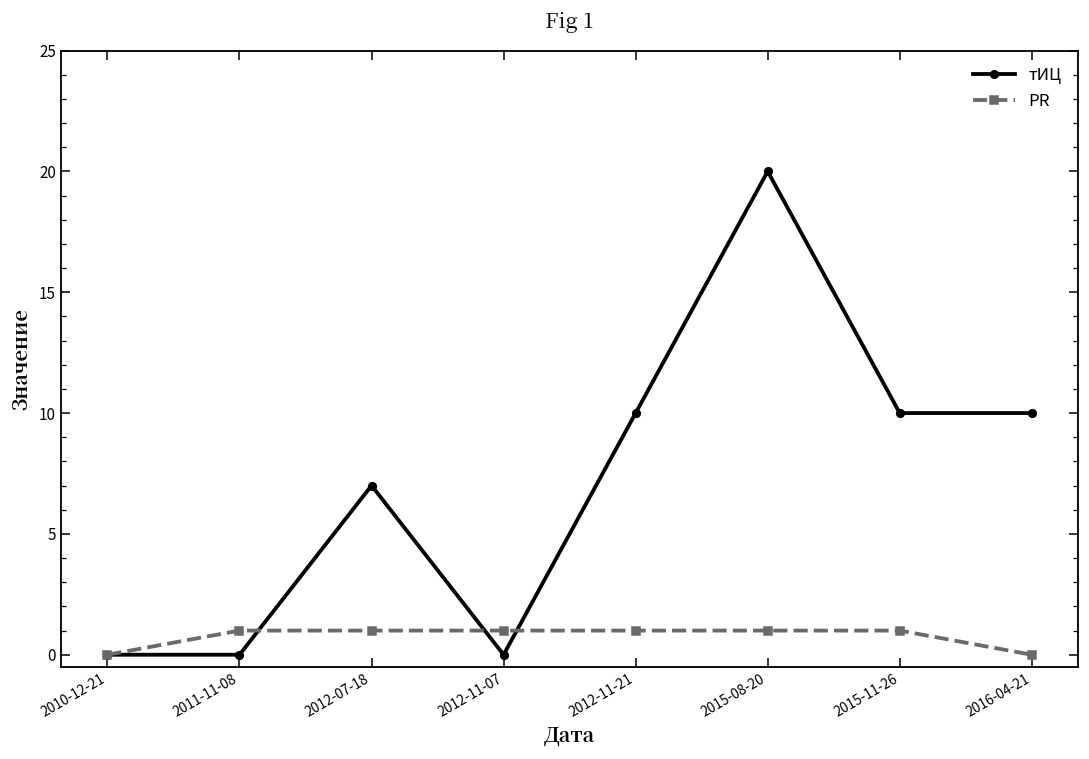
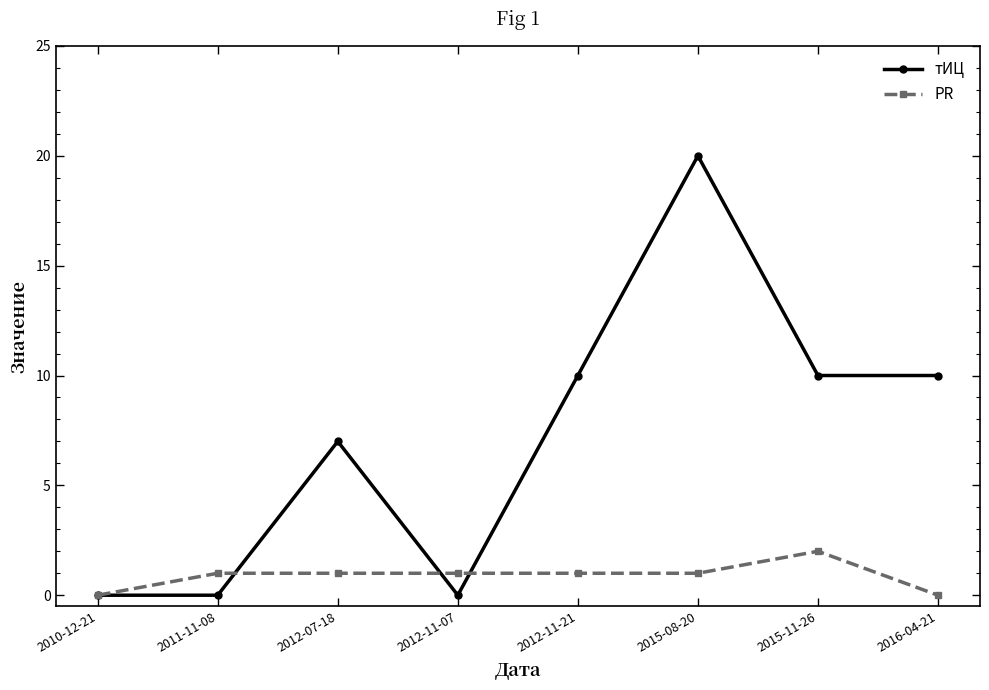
  {
    "тИЦ": {
      "2011-11-08": 0,
      "2012-07-18": 7,
      "2012-11-07": 0,
      "2012-11-21": 10,
      "2015-08-20": 20,
      "2015-11-26": 10,
      "2016-04-21": 10
    },
    "PR": {
      "2011-11-08": 1,
      "2012-07-18": 1,
      "2012-11-07": 1,
      "2012-11-21": 1,
      "2015-08-20": 1,
-     "2015-11-26": 1,
+     "2015-11-26": 2,
      "2016-04-21": 0
    }
  }
